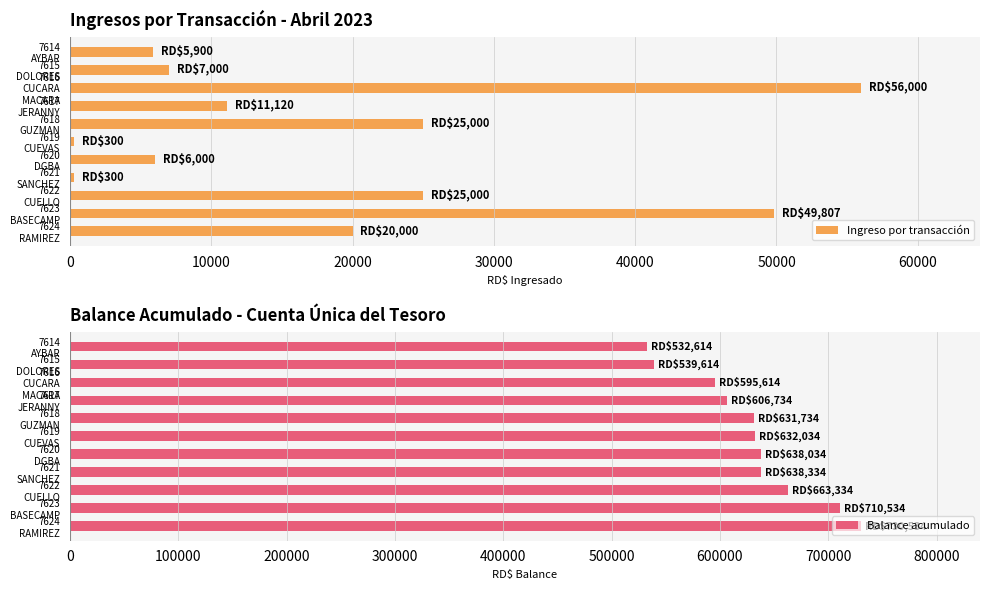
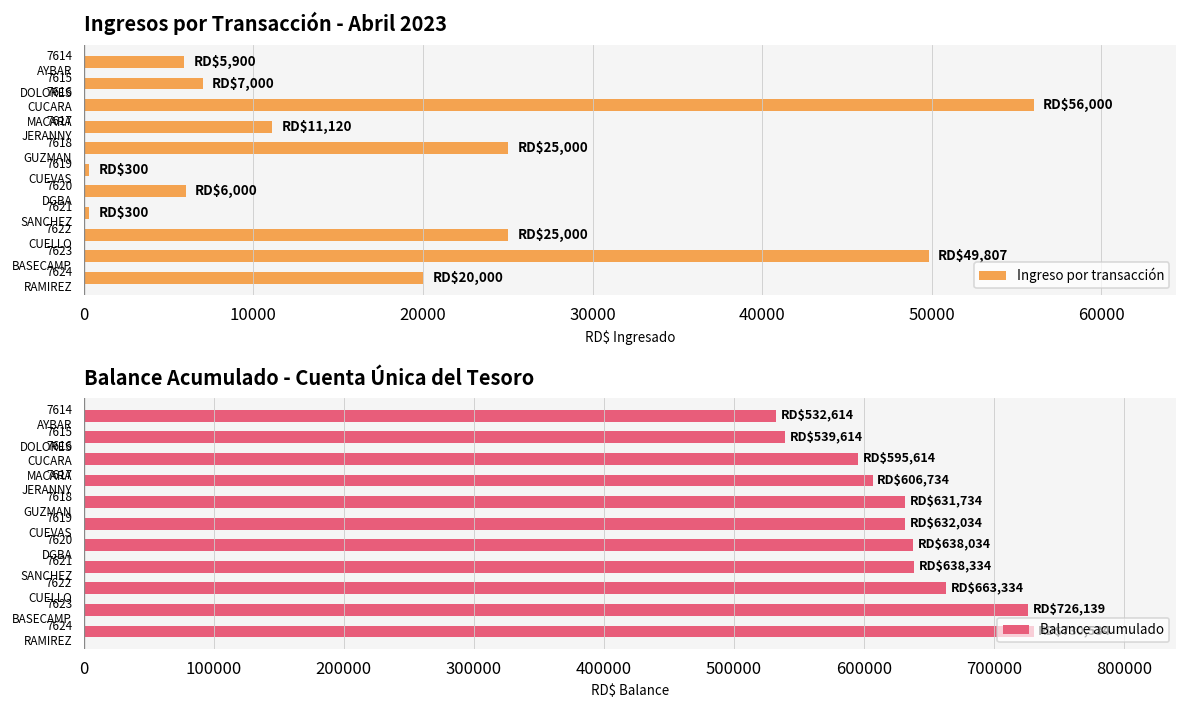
  {
    "Ingresos por Transacción - Abril 2023": {
      "7621 SANCHEZ": "$300",
      "7623 BASECAMP": "$49,807"
    },
    "Balance Acumulado - Cuenta Única del Tesoro": {
      "7621 SANCHEZ": "$638,334",
-     "7623 BASECAMP": "$710,534"
+     "7623 BASECAMP": "$726,139"
    }
  }
